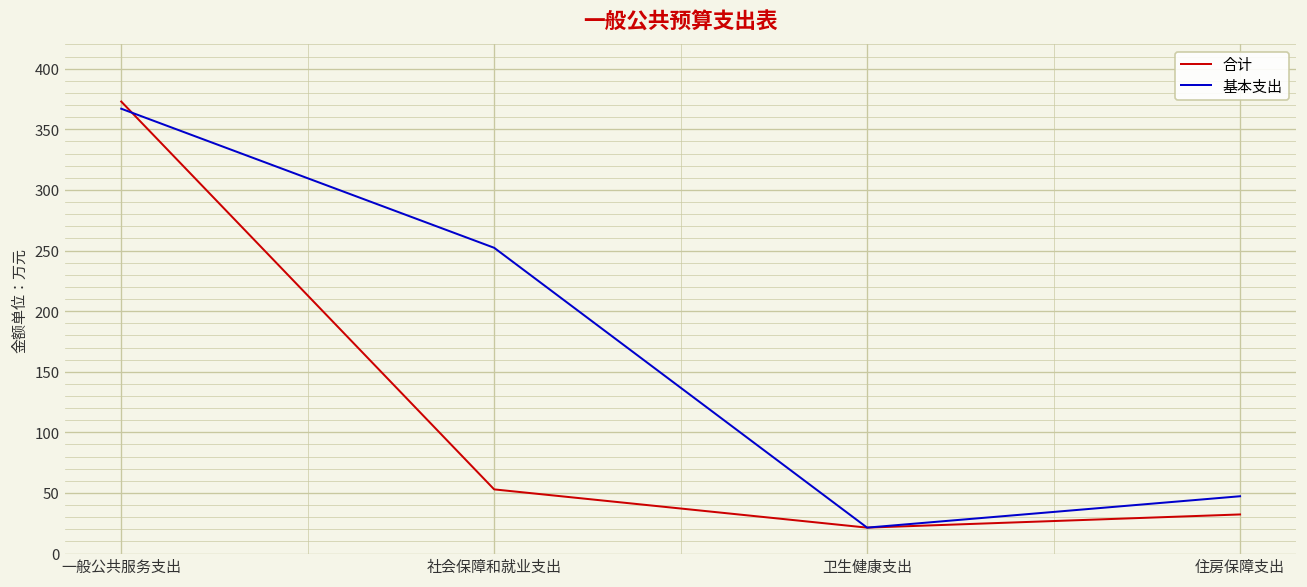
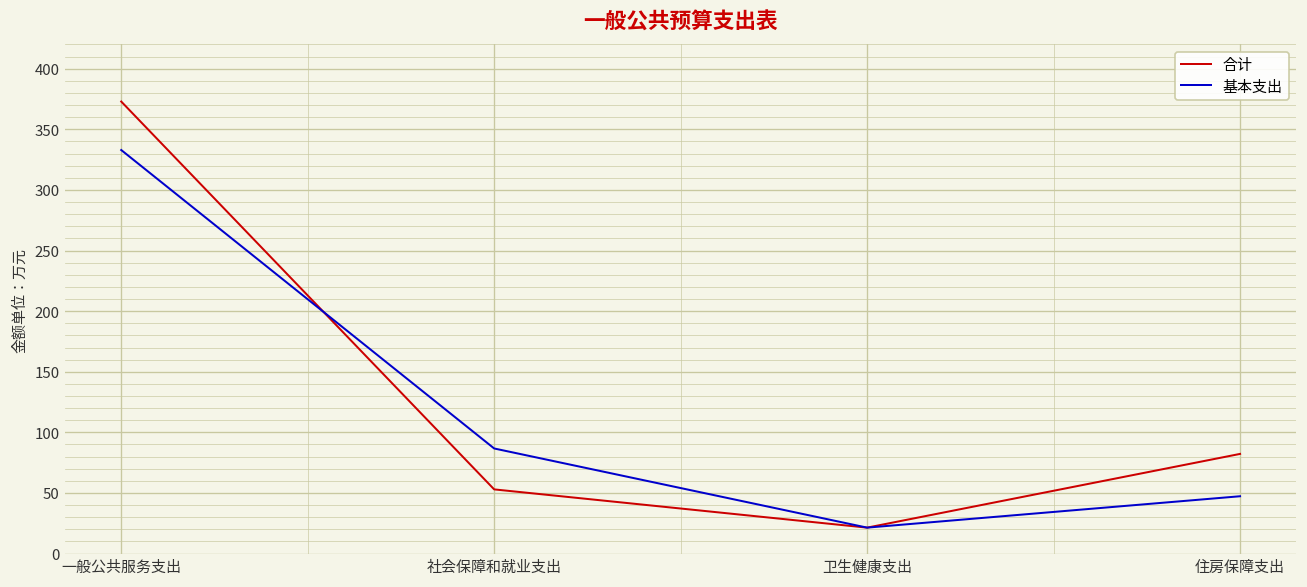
  {
    "合计": {
      "一般公共服务支出": 373,
      "社会保障和就业支出": 53,
-     "住房保障支出": 32
+     "住房保障支出": 82
    },
    "基本支出": {
-     "一般公共服务支出": 367,
-     "社会保障和就业支出": 252,
+     "一般公共服务支出": 333,
+     "社会保障和就业支出": 87,
      "住房保障支出": 47
    }
  }
